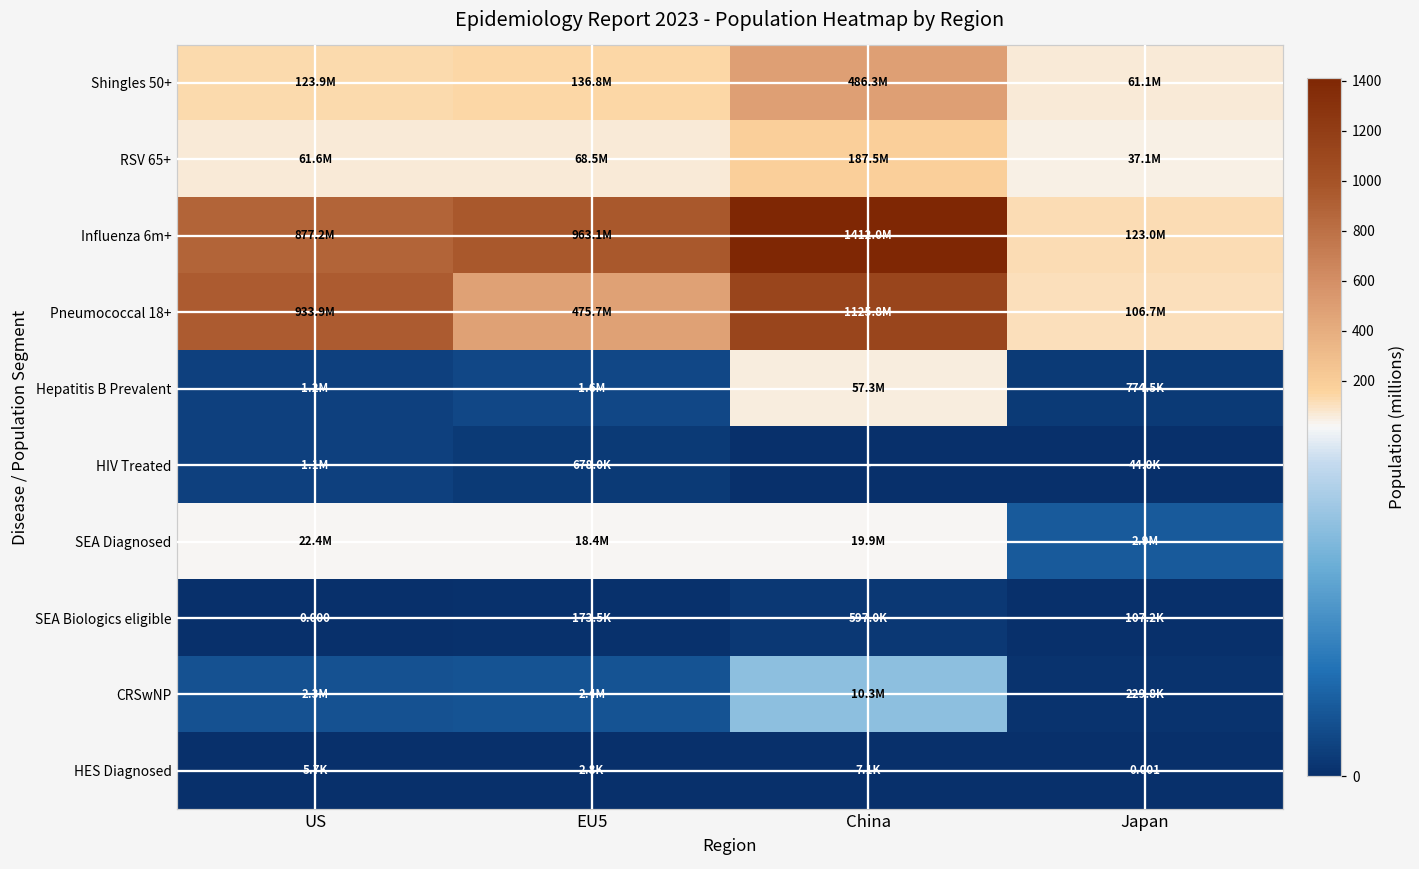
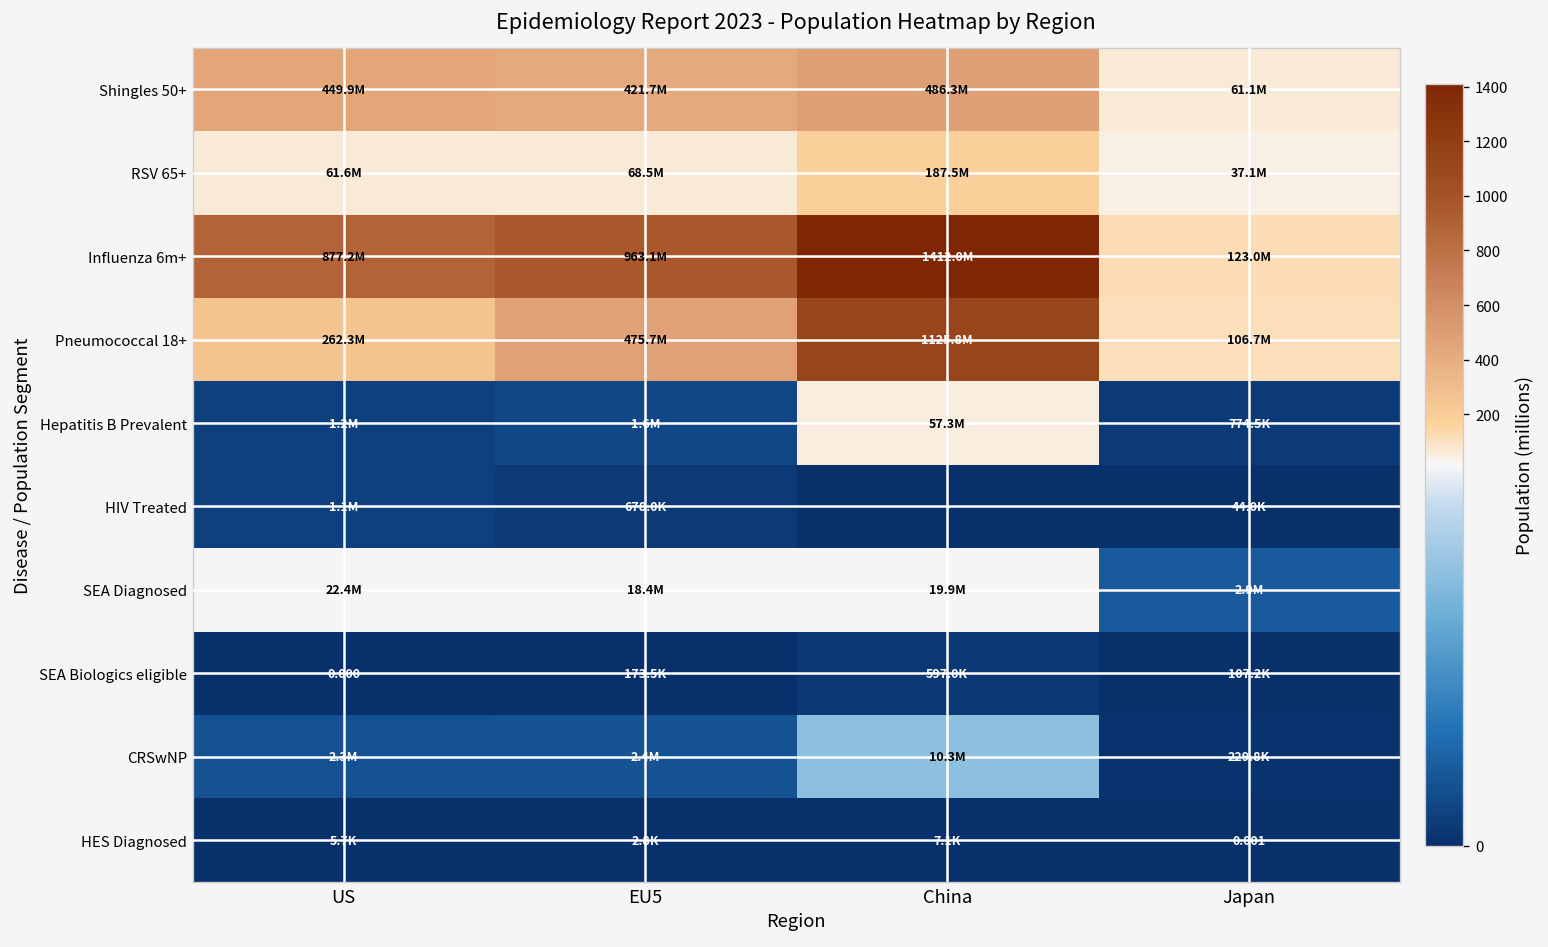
  {
    "Shingles 50+": {
-     "US": "123.9M",
-     "EU5": "136.8M",
+     "US": "449.9M",
+     "EU5": "421.7M",
      "China": "486.3M",
      "Japan": "61.1M"
    },
    "RSV 65+": {
      "US": "61.6M",
      "EU5": "68.5M",
      "China": "187.5M",
      "Japan": "37.1M"
    },
    "Influenza 6m+": {
      "US": "877.2M",
      "EU5": "963.1M",
      "China": "1412.0M",
      "Japan": "123.0M"
    },
    "Pneumococcal 18+": {
-     "US": "933.9M",
+     "US": "262.3M",
      "EU5": "475.7M",
      "China": "1125.8M",
      "Japan": "106.7M"
    },
    "Hepatitis B Prevalent": {
      "US": "1.2M",
      "EU5": "1.6M",
      "China": "57.3M",
      "Japan": "774.5K"
    },
    "HIV Treated": {
      "US": "1.1M",
      "EU5": "678.0K",
      "Japan": "44.0K"
    },
    "SEA Diagnosed": {
      "US": "22.4M",
      "EU5": "18.4M",
      "China": "19.9M",
      "Japan": "2.9M"
    },
    "SEA Biologics eligible": {
      "US": "0.000",
      "EU5": "173.5K",
      "China": "597.0K",
      "Japan": "107.2K"
    },
    "CRSwNP": {
      "US": "2.3M",
      "EU5": "2.4M",
      "China": "10.3M",
      "Japan": "229.8K"
    },
    "HES Diagnosed": {
      "US": "5.7K",
      "EU5": "2.8K",
      "China": "7.1K",
      "Japan": "0.001"
    }
  }
